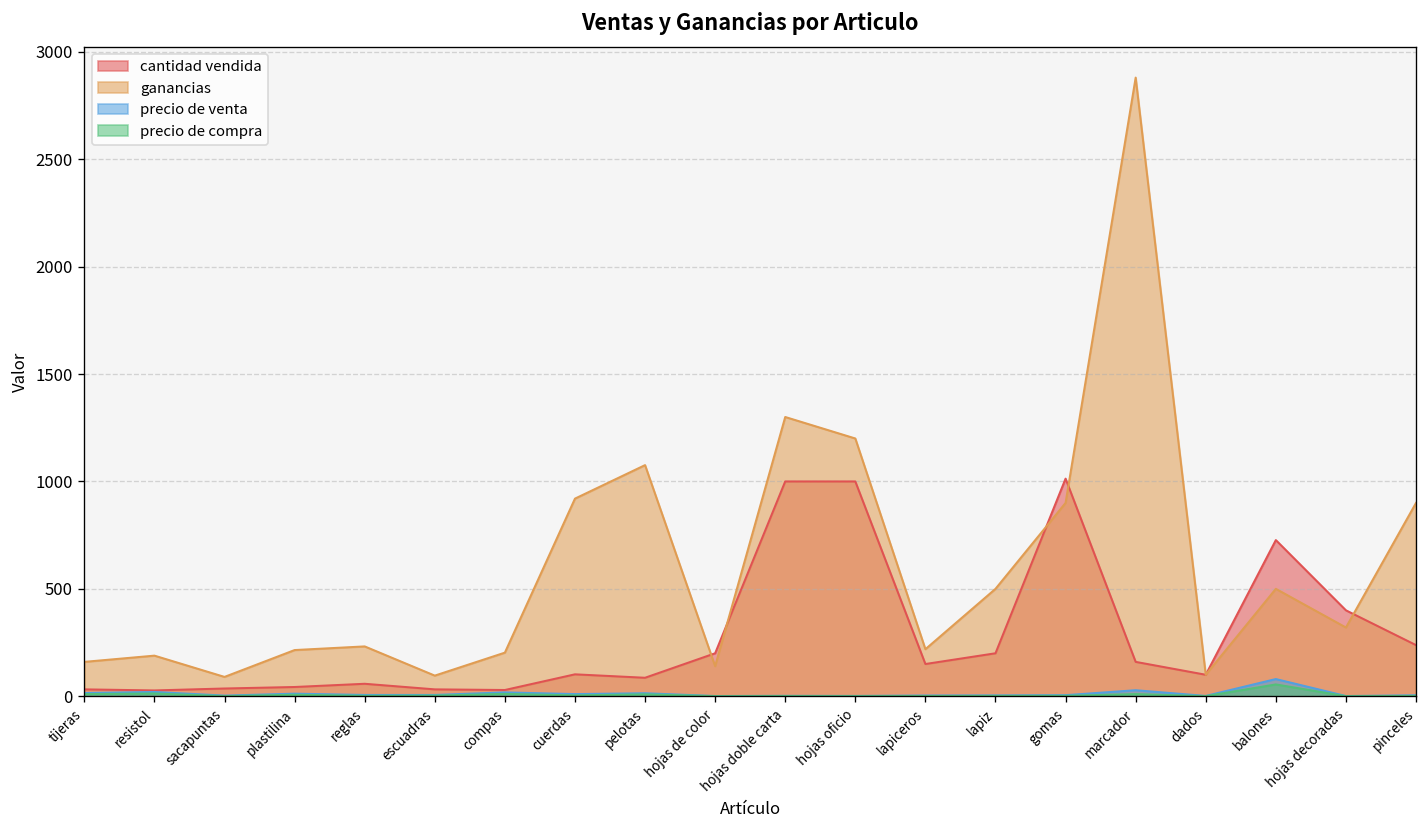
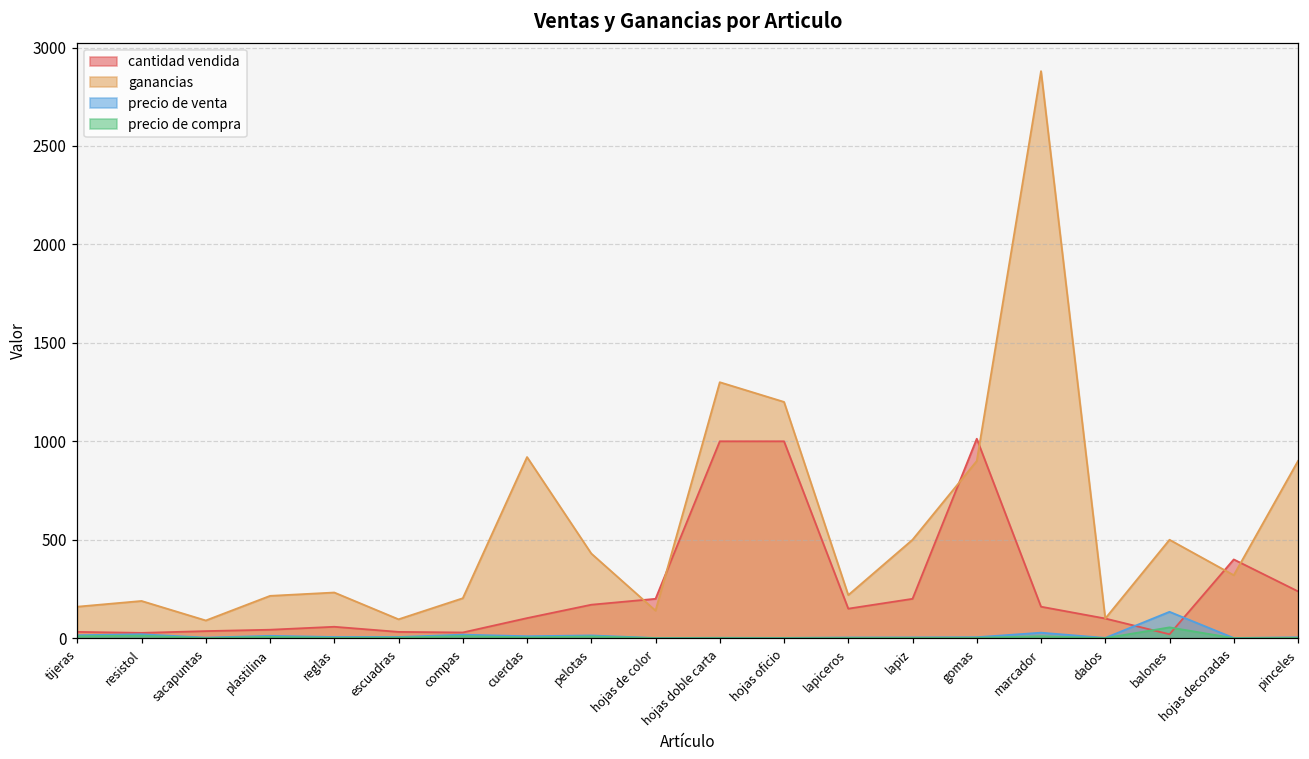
  {
    "cantidad vendida": {
      "tijeras": 30,
      "sacapuntas": 40,
      "plastilina": 40,
      "reglas": 60,
      "escuadras": 30,
      "cuerdas": 100,
-     "pelotas": 90,
+     "pelotas": 170,
      "hojas de color": 200,
      "hojas doble carta": 1000,
      "hojas oficio": 1000,
      "lapiceros": 150,
      "lapiz": 200,
      "gomas": 1010,
      "marcador": 160,
-     "balones": 730,
+     "balones": 20,
      "hojas decoradas": 400,
      "pinceles": 240
    },
    "ganancias": {
      "tijeras": 160,
      "resistol": 190,
      "sacapuntas": 90,
      "plastilina": 220,
      "reglas": 230,
      "escuadras": 100,
      "compas": 200,
      "cuerdas": 920,
-     "pelotas": 1080,
+     "pelotas": 430,
      "hojas de color": 140,
      "hojas doble carta": 1300,
      "hojas oficio": 1200,
      "lapiceros": 220,
      "lapiz": 500,
      "gomas": 900,
      "marcador": 2880,
      "balones": 500,
      "hojas decoradas": 320,
      "pinceles": 900
    },
    "precio de venta": {
      "marcador": 30,
-     "balones": 80
+     "balones": 130
    },
    "precio de compra": {
      "marcador": 10,
      "balones": 60
    }
  }
